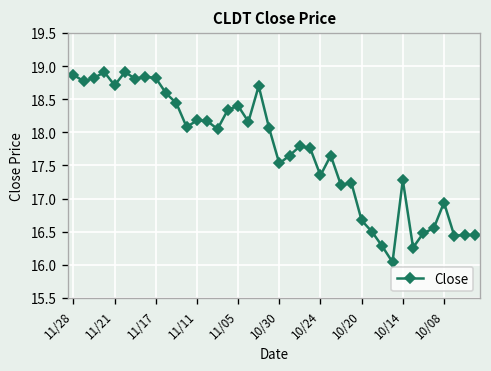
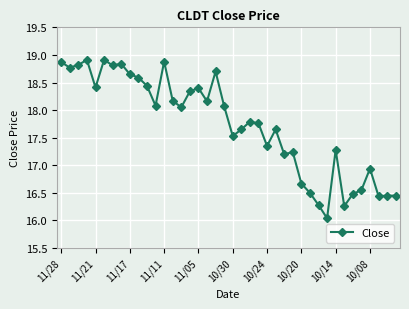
  {
    "11/28": 18.9,
-   "11/21": 18.7,
-   "11/17": 18.8,
-   "11/11": 18.2,
+   "11/21": 18.4,
+   "11/17": 18.7,
+   "11/11": 18.9,
    "11/05": 18.4,
    "10/30": 17.5,
    "10/24": 17.4,
    "10/20": 16.7,
    "10/14": 17.3,
    "10/08": 16.9
  }
